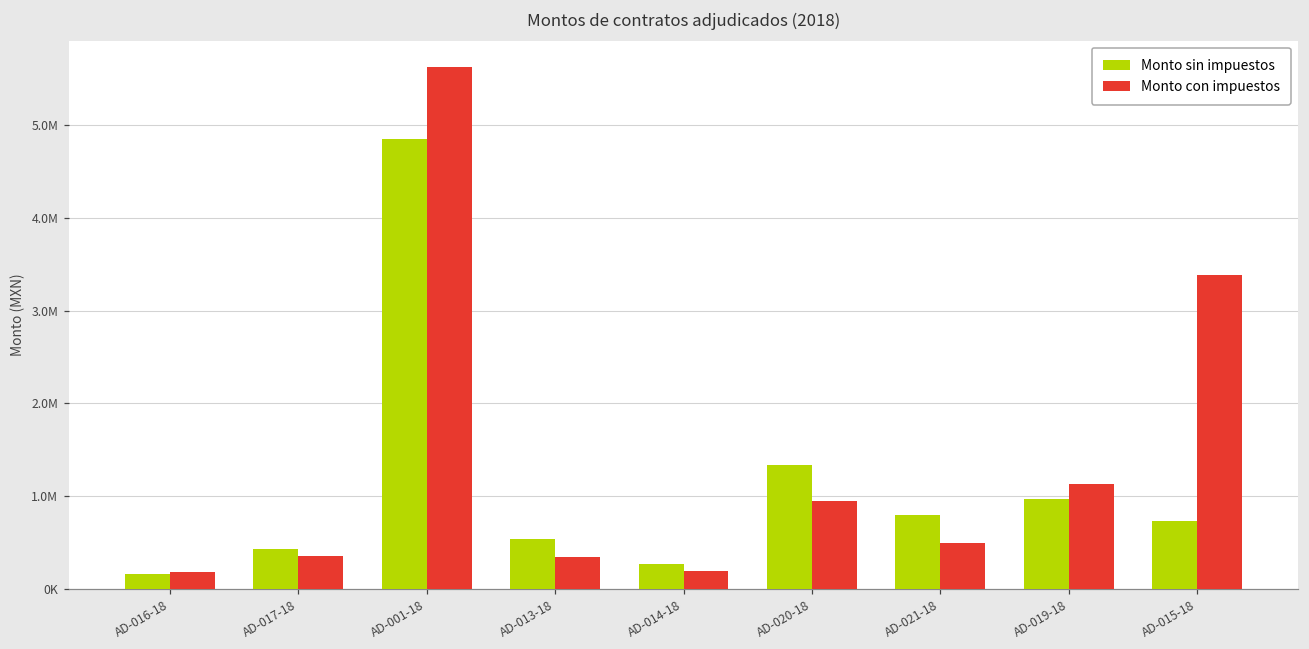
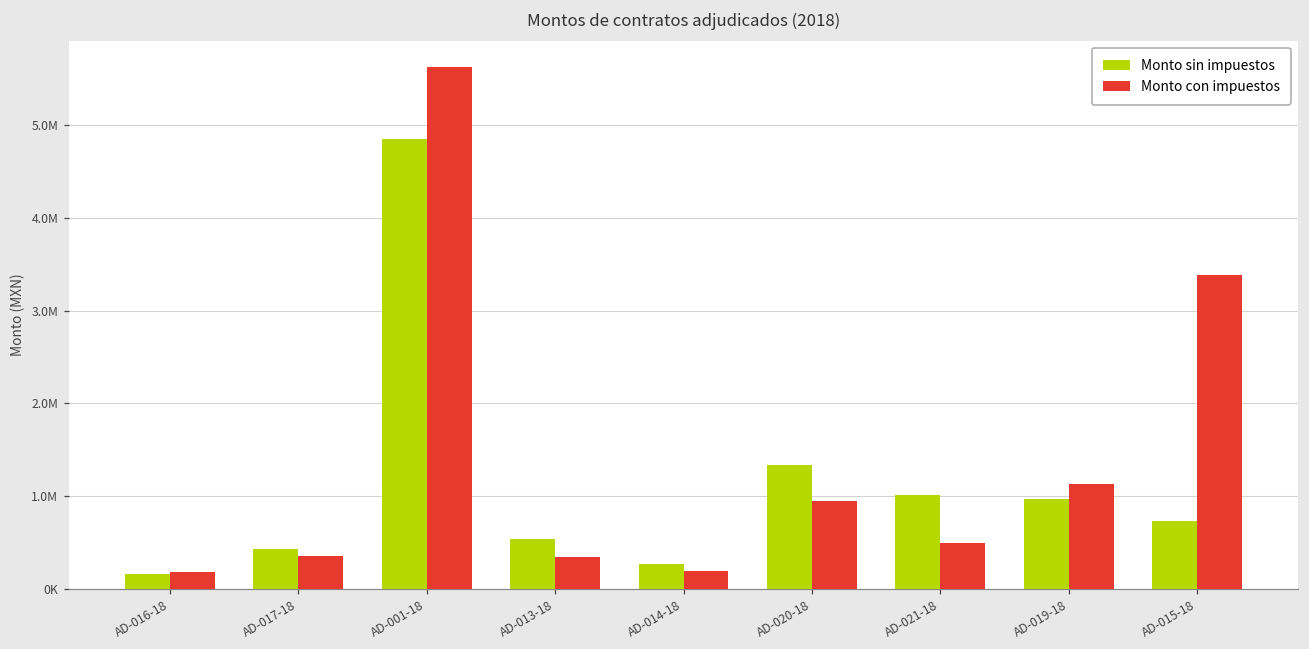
  {
    "Monto sin impuestos": {
      "AD-016-18": 200000,
      "AD-017-18": 400000,
      "AD-001-18": 4900000,
      "AD-013-18": 500000,
      "AD-014-18": 300000,
      "AD-020-18": 1300000,
-     "AD-021-18": 800000,
+     "AD-021-18": 1000000,
      "AD-019-18": 1000000,
      "AD-015-18": 700000
    },
    "Monto con impuestos": {
      "AD-016-18": 200000,
      "AD-017-18": 400000,
      "AD-001-18": 5600000,
      "AD-013-18": 300000,
      "AD-014-18": 200000,
      "AD-020-18": 900000,
      "AD-021-18": 500000,
      "AD-019-18": 1100000,
      "AD-015-18": 3400000
    }
  }
